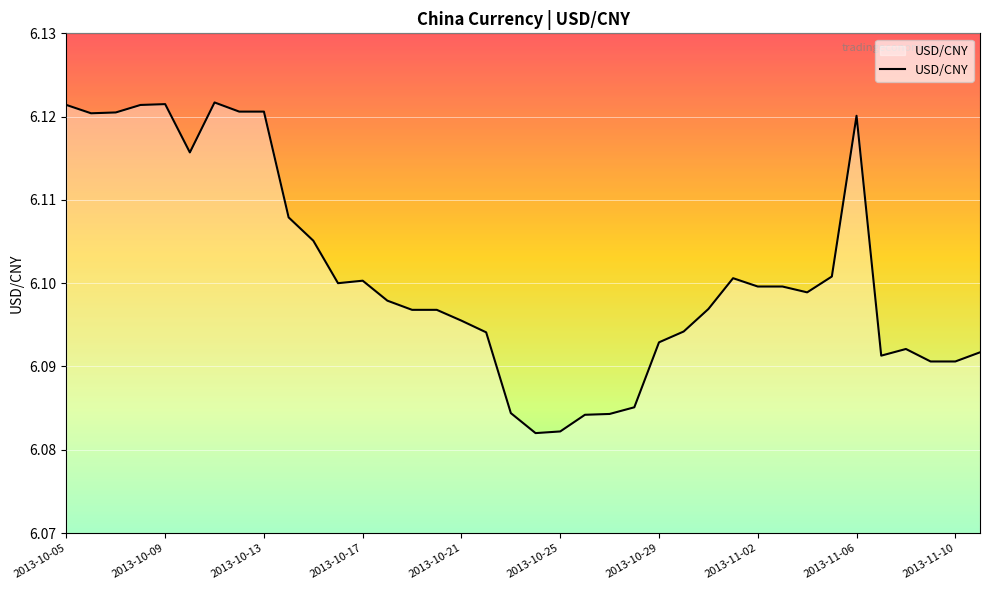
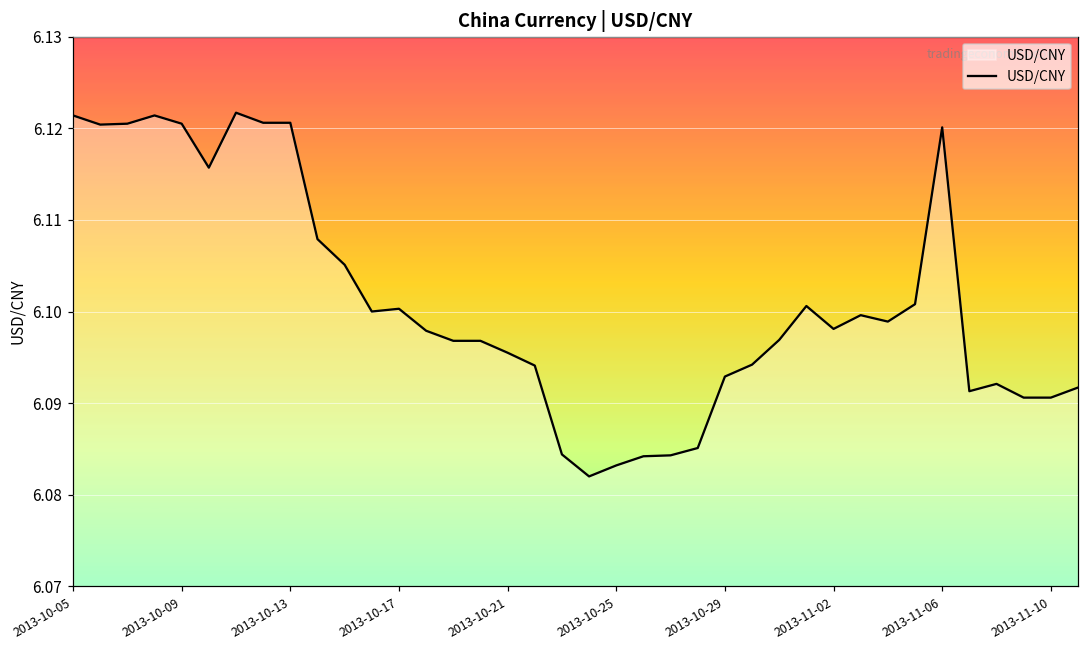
  {
    "2013-10-05": 6.121,
-   "2013-10-09": 6.122,
+   "2013-10-09": 6.121,
    "2013-10-13": 6.121,
    "2013-10-17": 6.100,
    "2013-10-21": 6.096,
-   "2013-10-25": 6.082,
+   "2013-10-25": 6.083,
    "2013-10-29": 6.093,
-   "2013-11-02": 6.100,
+   "2013-11-02": 6.098,
    "2013-11-06": 6.120,
    "2013-11-10": 6.091
  }
